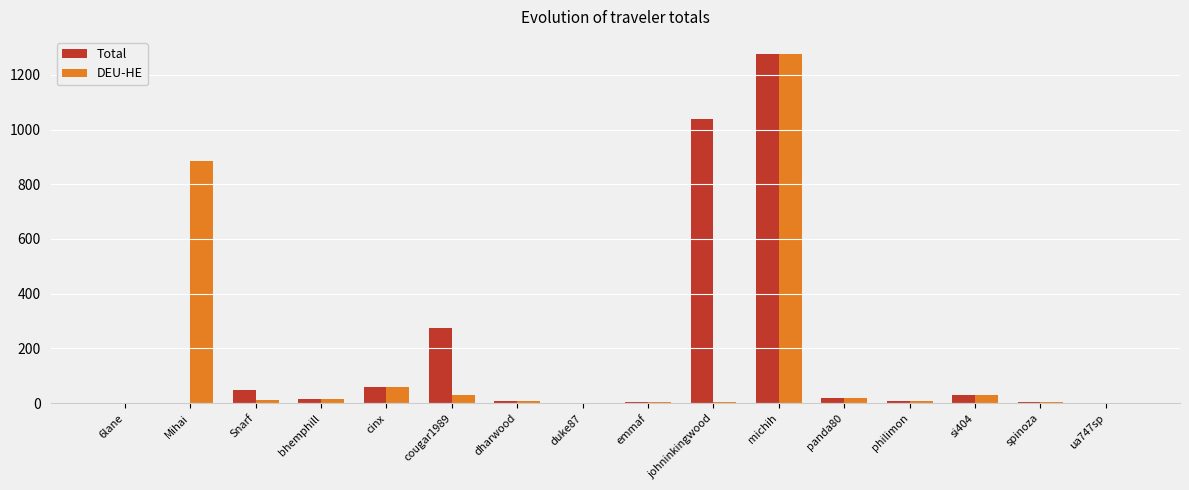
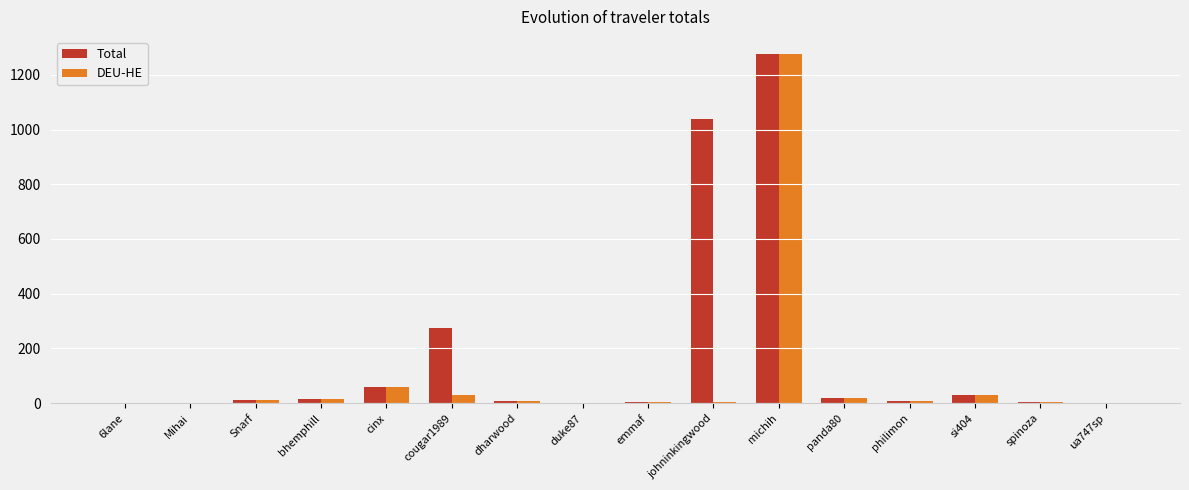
  {
    "Total": {
-     "Snarf": 50,
+     "Snarf": 10,
      "bhemphill": 10,
      "cinx": 60,
      "cougar1989": 270,
      "johninkingwood": 1040,
      "michih": 1270,
      "panda80": 20,
      "si404": 30
    },
    "DEU-HE": {
-     "Mihai": 890,
+     "Mihai": 0,
      "Snarf": 10,
      "bhemphill": 10,
      "cinx": 60,
      "cougar1989": 30,
      "michih": 1270,
      "panda80": 20,
      "si404": 30
    }
  }
